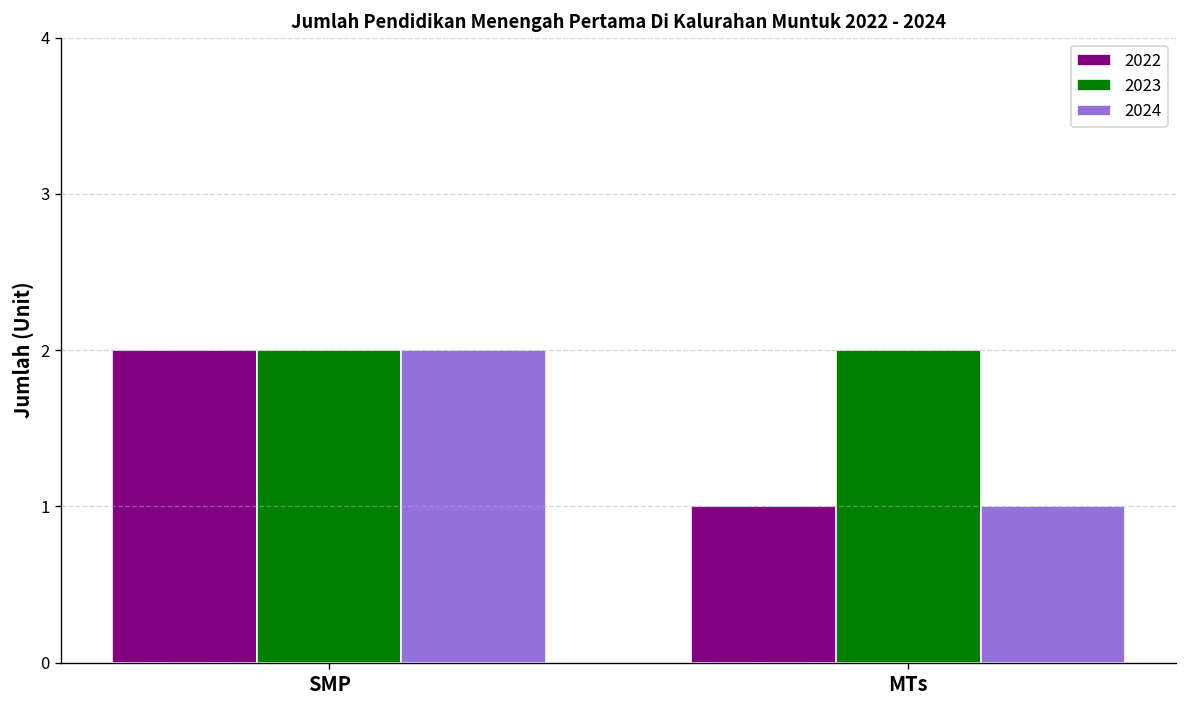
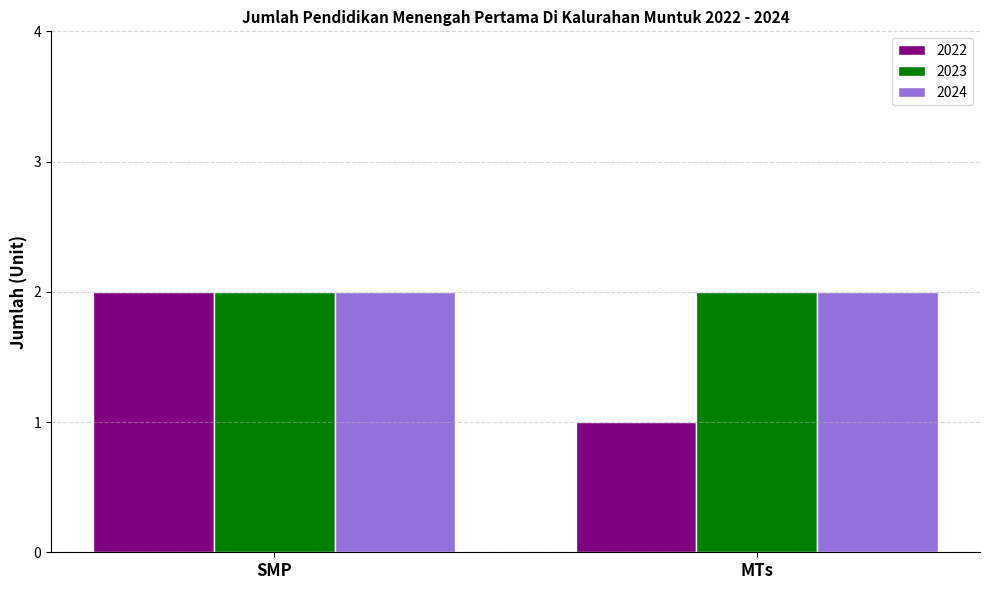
  {
    "2022": {
      "SMP": 2,
      "MTs": 1
    },
    "2023": {
      "SMP": 2,
      "MTs": 2
    },
    "2024": {
      "SMP": 2,
-     "MTs": 1
+     "MTs": 2
    }
  }
